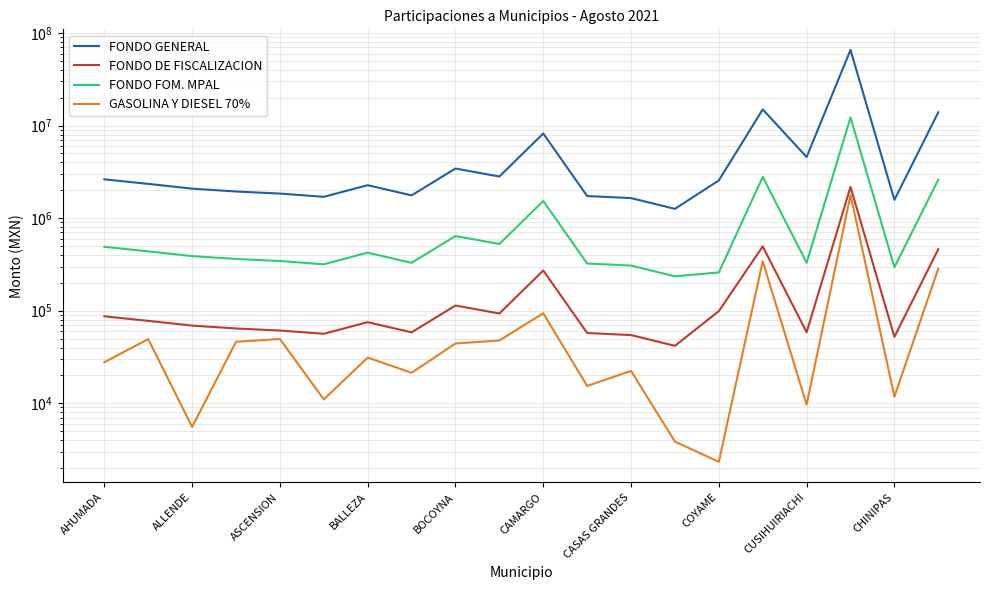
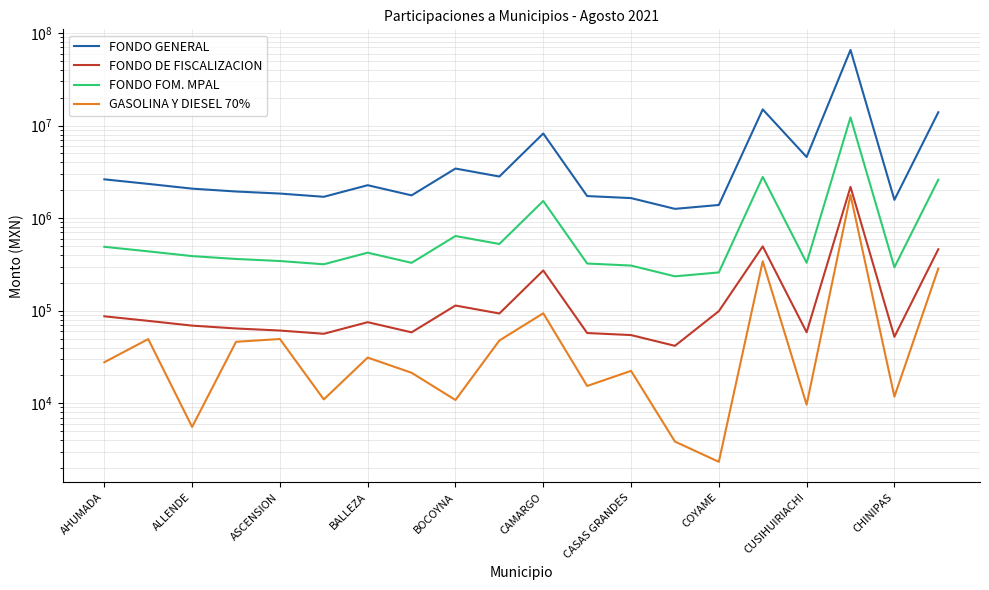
  {
    "FONDO GENERAL": {
      "AHUMADA": 2600000,
      "ALLENDE": 2100000,
      "ASCENSION": 1800000,
      "BALLEZA": 2300000,
      "BOCOYNA": 3400000,
      "CAMARGO": 8000000,
      "CASAS GRANDES": 1600000,
-     "COYAME": 2600000,
+     "COYAME": 1400000,
      "CUSIHUIRIACHI": 5000000,
      "CHINIPAS": 1600000
    },
    "FONDO DE FISCALIZACION": {
      "AHUMADA": 90000,
      "ALLENDE": 70000,
      "ASCENSION": 60000,
      "BALLEZA": 80000,
      "BOCOYNA": 110000,
      "CAMARGO": 270000,
      "CASAS GRANDES": 50000,
      "COYAME": 100000,
      "CUSIHUIRIACHI": 60000,
      "CHINIPAS": 50000
    },
    "FONDO FOM. MPAL": {
      "AHUMADA": 500000,
      "ALLENDE": 390000,
      "ASCENSION": 340000,
      "BALLEZA": 400000,
      "BOCOYNA": 600000,
      "CAMARGO": 1500000,
      "CASAS GRANDES": 310000,
      "COYAME": 260000,
      "CUSIHUIRIACHI": 330000,
      "CHINIPAS": 290000
    },
    "GASOLINA Y DIESEL 70%": {
      "AHUMADA": 28000,
      "ALLENDE": 6000,
      "ASCENSION": 50000,
      "BALLEZA": 31000,
-     "BOCOYNA": 40000,
+     "BOCOYNA": 11000,
      "CAMARGO": 90000,
      "CASAS GRANDES": 22000,
      "COYAME": 2300,
      "CUSIHUIRIACHI": 10000,
      "CHINIPAS": 12000
    }
  }
